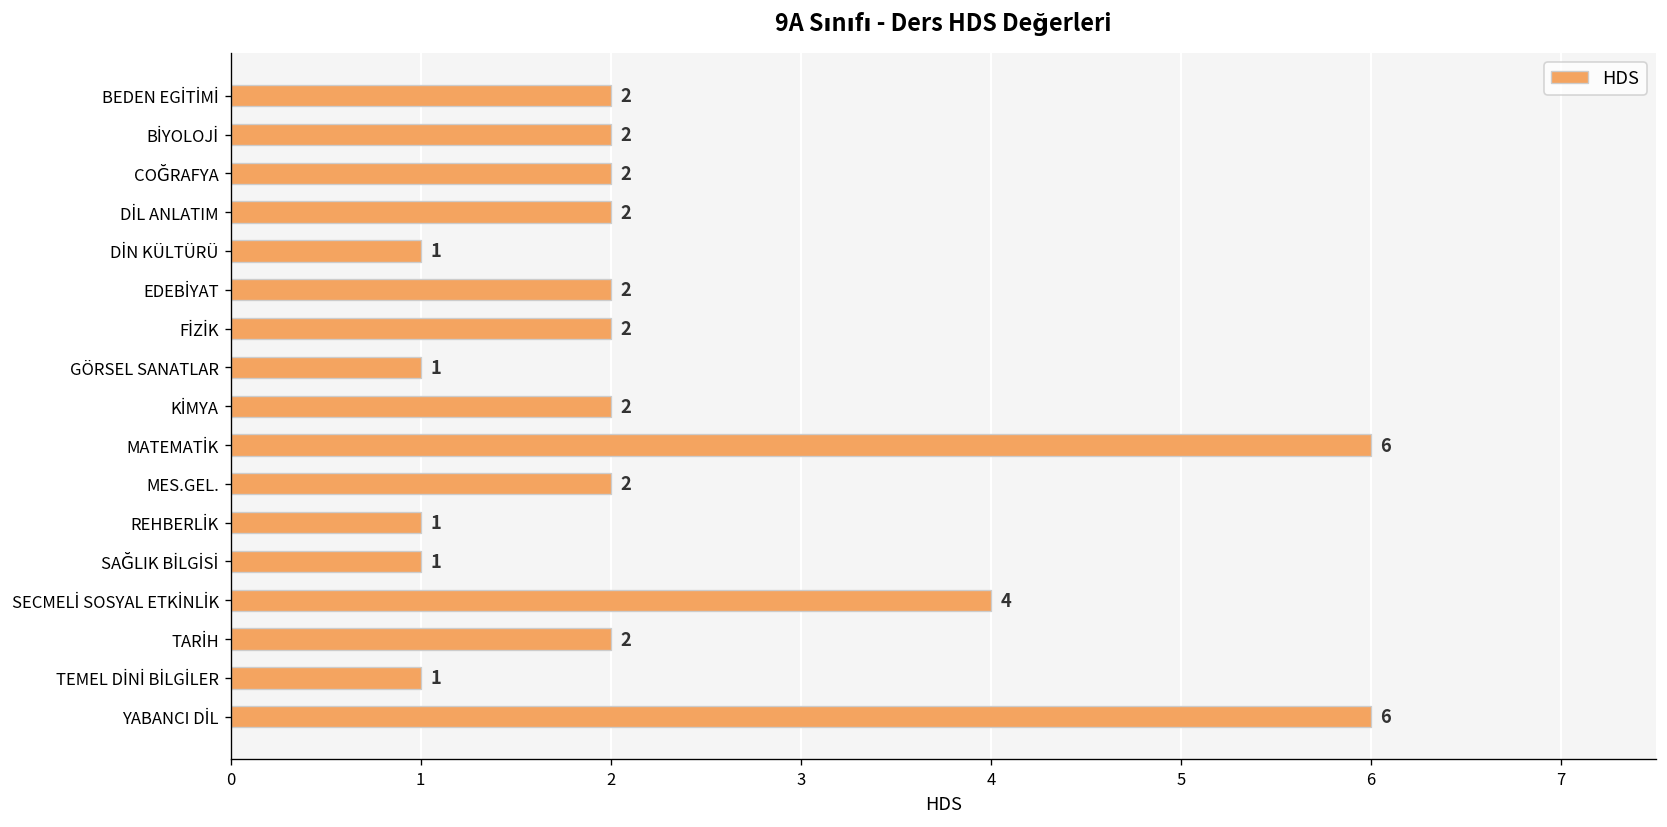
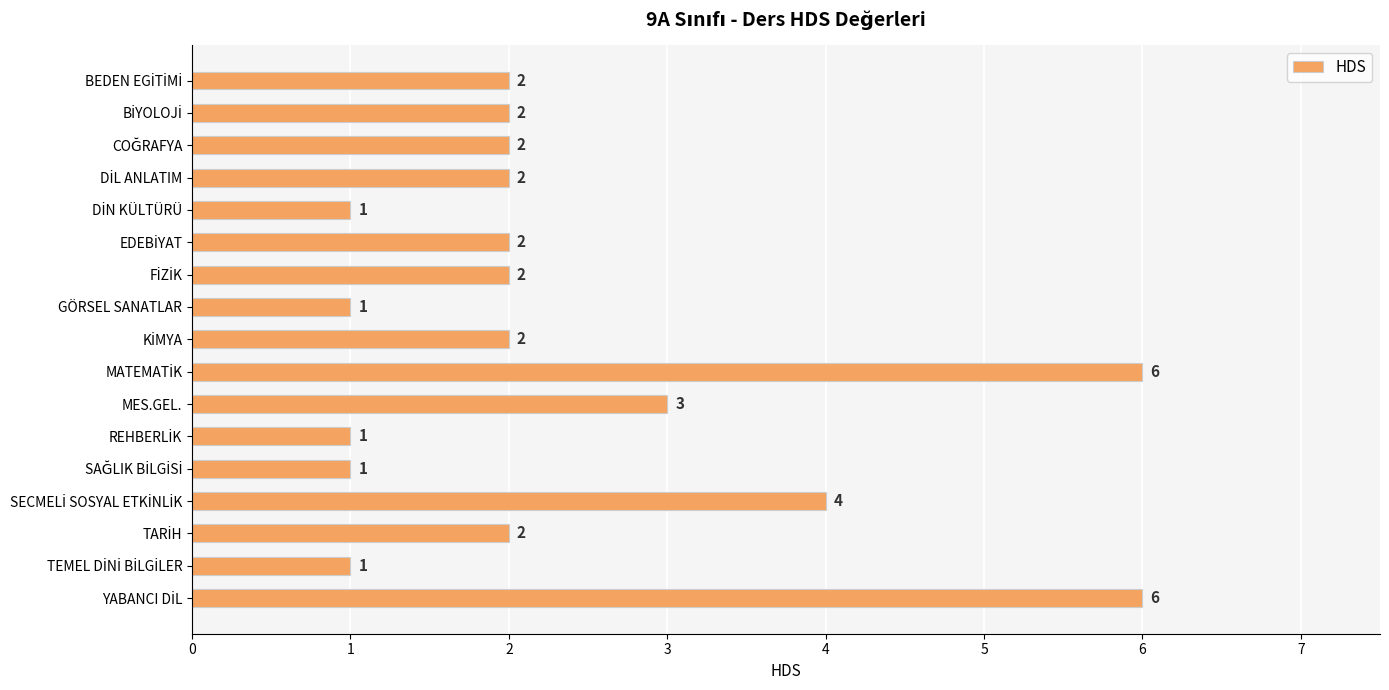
  {
    "BEDEN EGİTİMİ": 2,
    "BİYOLOJİ": 2,
    "COĞRAFYA": 2,
    "DİL ANLATIM": 2,
    "DİN KÜLTÜRÜ": 1,
    "EDEBİYAT": 2,
    "FİZİK": 2,
    "GÖRSEL SANATLAR": 1,
    "KİMYA": 2,
    "MATEMATİK": 6,
-   "MES.GEL.": 2,
+   "MES.GEL.": 3,
    "REHBERLİK": 1,
    "SAĞLIK BİLGİSİ": 1,
    "SECMELİ SOSYAL ETKİNLİK": 4,
    "TARİH": 2,
    "TEMEL DİNİ BİLGİLER": 1,
    "YABANCI DİL": 6
  }
